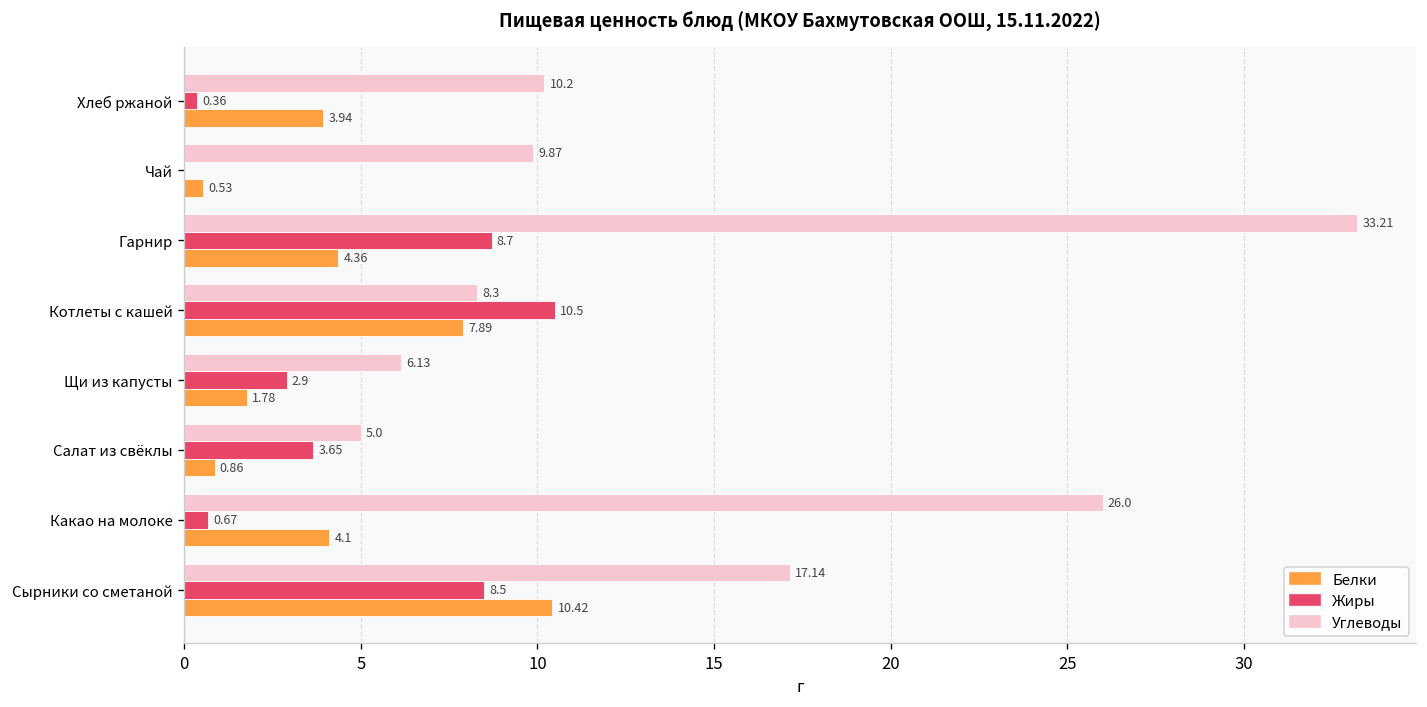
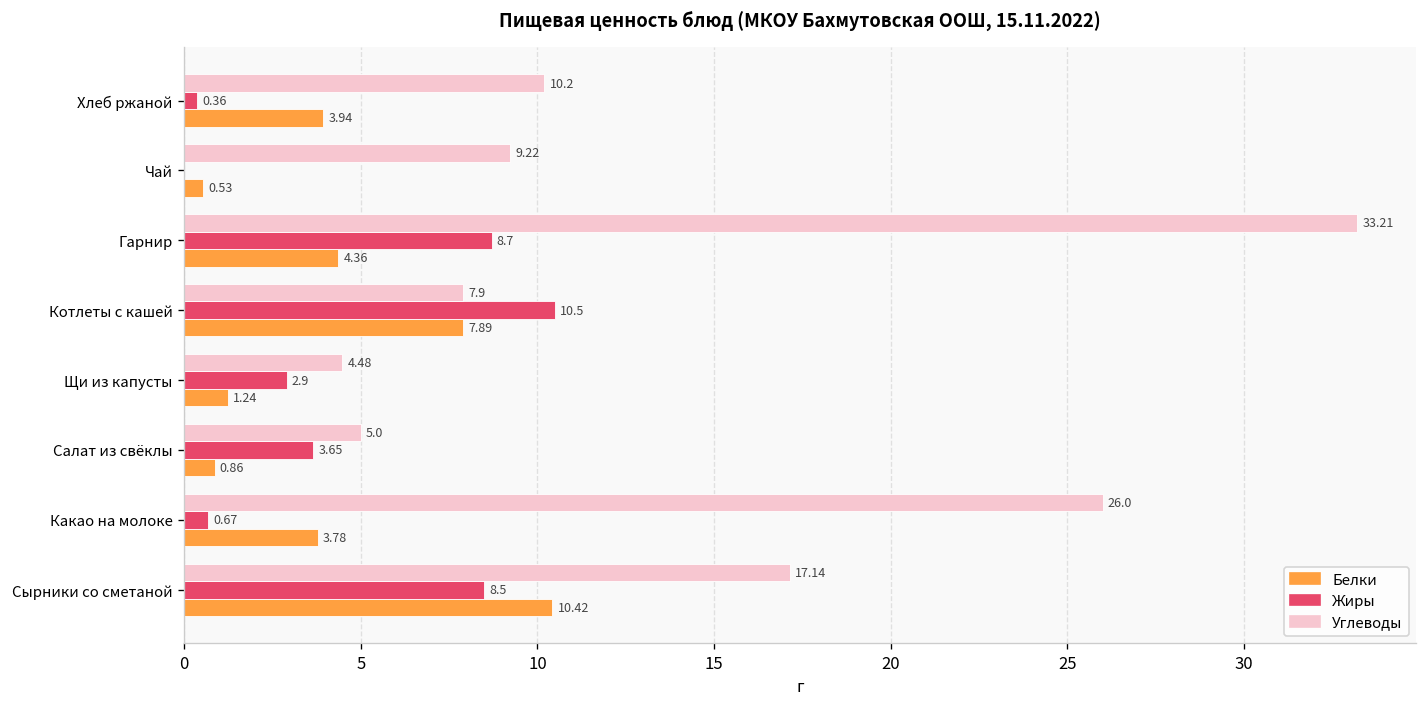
  {
    "Белки": {
      "Хлеб ржаной": 3.94,
      "Чай": 0.53,
      "Гарнир": 4.36,
      "Котлеты с кашей": 7.89,
-     "Щи из капусты": 1.78,
+     "Щи из капусты": 1.24,
      "Салат из свёклы": 0.86,
-     "Какао на молоке": 4.1,
+     "Какао на молоке": 3.78,
      "Сырники со сметаной": 10.42
    },
    "Жиры": {
      "Хлеб ржаной": 0.36,
      "Гарнир": 8.7,
      "Котлеты с кашей": 10.5,
      "Щи из капусты": 2.9,
      "Салат из свёклы": 3.65,
      "Какао на молоке": 0.67,
      "Сырники со сметаной": 8.5
    },
    "Углеводы": {
      "Хлеб ржаной": 10.2,
-     "Чай": 9.87,
+     "Чай": 9.22,
      "Гарнир": 33.21,
-     "Котлеты с кашей": 8.3,
-     "Щи из капусты": 6.13,
+     "Котлеты с кашей": 7.9,
+     "Щи из капусты": 4.48,
      "Салат из свёклы": 5.0,
      "Какао на молоке": 26.0,
      "Сырники со сметаной": 17.14
    }
  }
